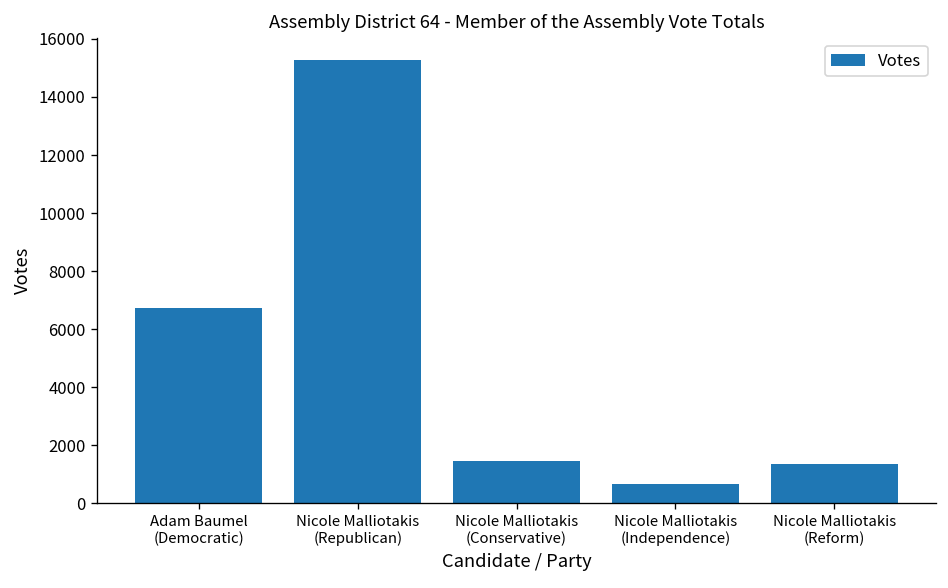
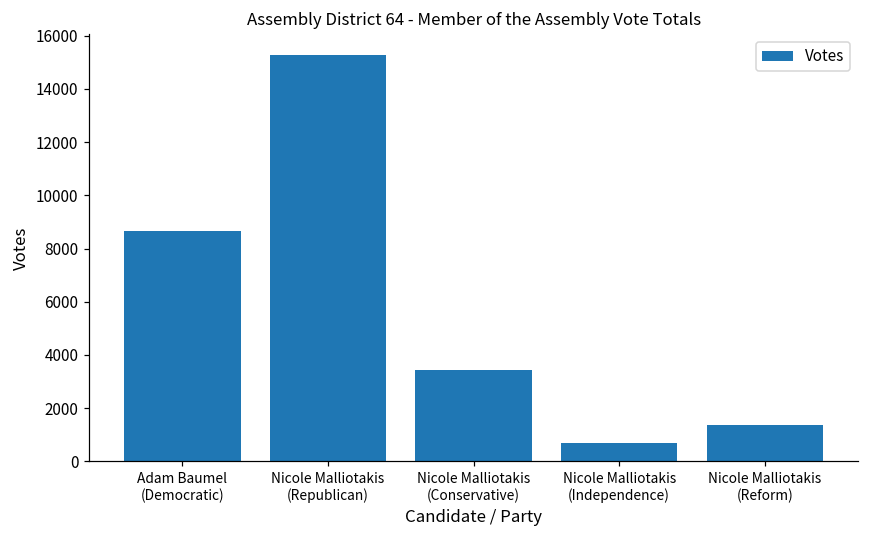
  {
-   "Adam Baumel (Democratic)": 6700,
+   "Adam Baumel (Democratic)": 8700,
    "Nicole Malliotakis (Republican)": 15300,
-   "Nicole Malliotakis (Conservative)": 1500,
+   "Nicole Malliotakis (Conservative)": 3400,
    "Nicole Malliotakis (Independence)": 700,
    "Nicole Malliotakis (Reform)": 1400
  }
